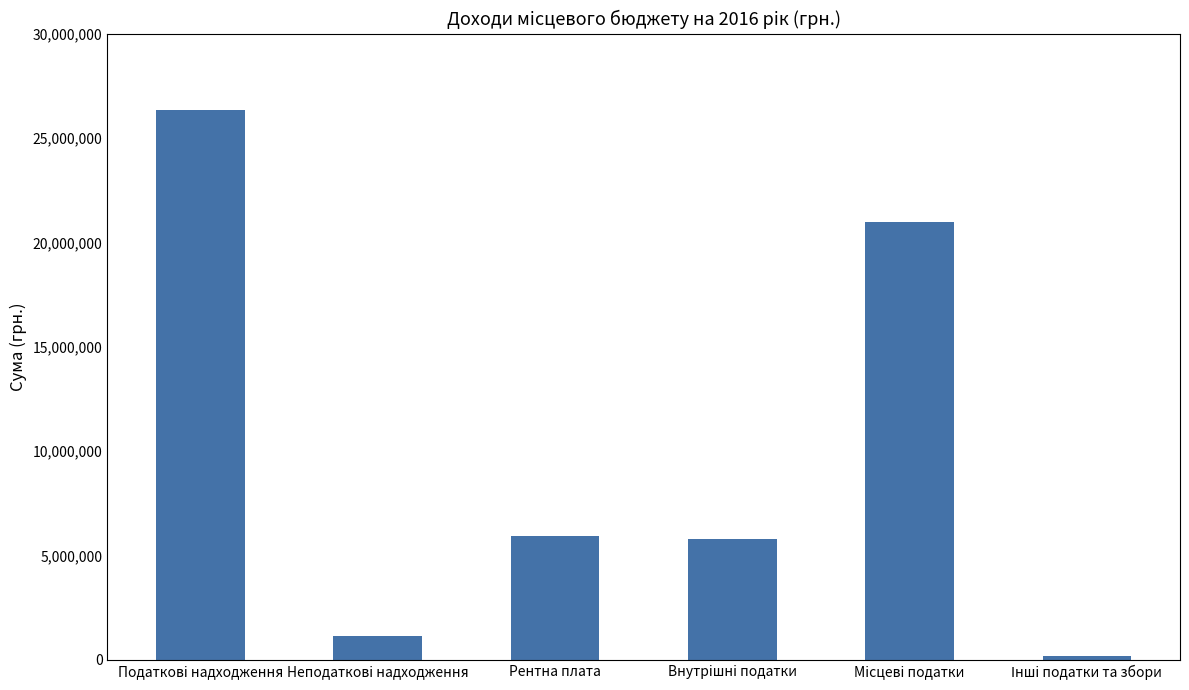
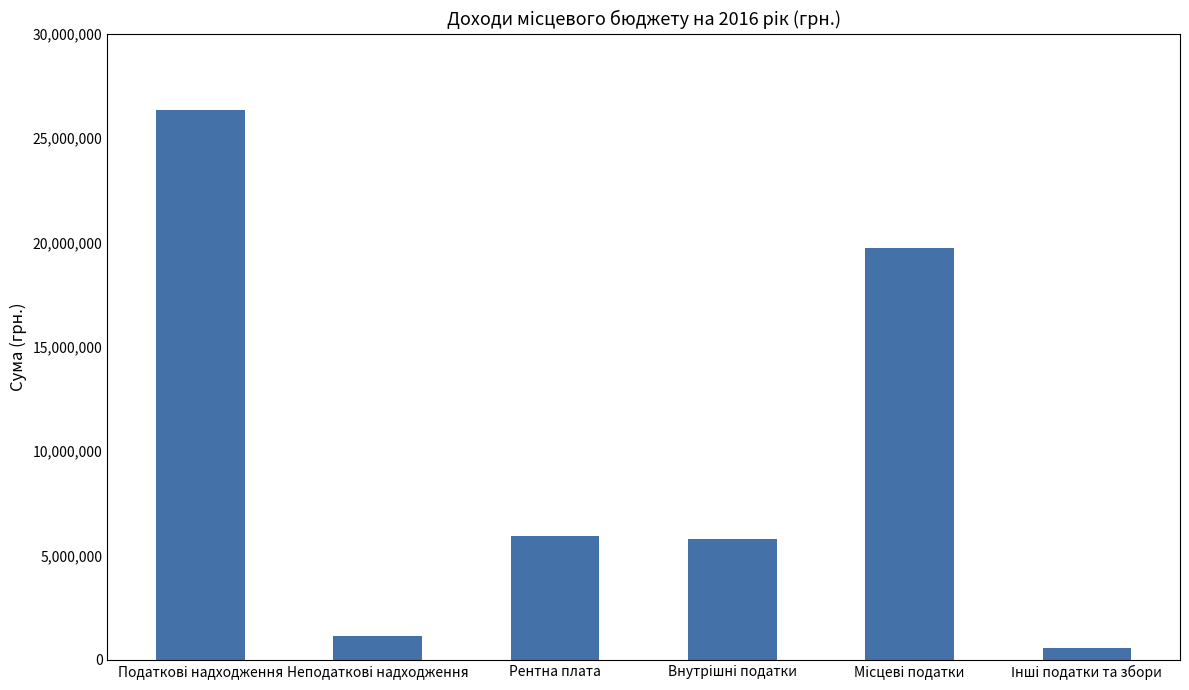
  {
    "Податкові надходження": "26,400,000",
    "Неподаткові надходження": "1,200,000",
    "Рентна плата": "6,000,000",
    "Внутрішні податки": "5,800,000",
-   "Місцеві податки": "21,000,000",
-   "Інші податки та збори": "200,000"
+   "Місцеві податки": "19,800,000",
+   "Інші податки та збори": "600,000"
  }
